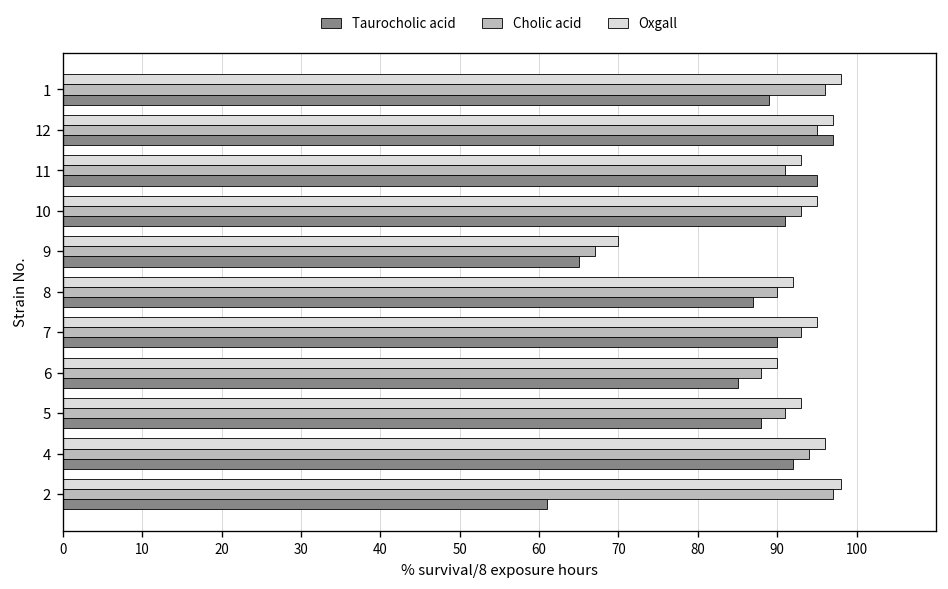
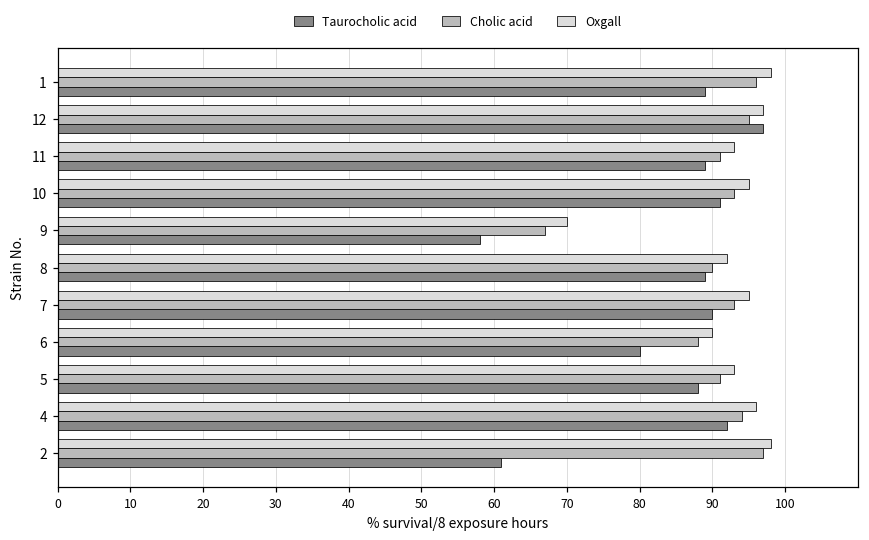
  {
    "Taurocholic acid": {
      "1": 89,
      "12": 97,
-     "11": 95,
+     "11": 89,
      "10": 91,
-     "9": 65,
-     "8": 87,
+     "9": 58,
+     "8": 89,
      "7": 90,
-     "6": 85,
+     "6": 80,
      "5": 88,
      "4": 92,
      "2": 61
    }
  }
